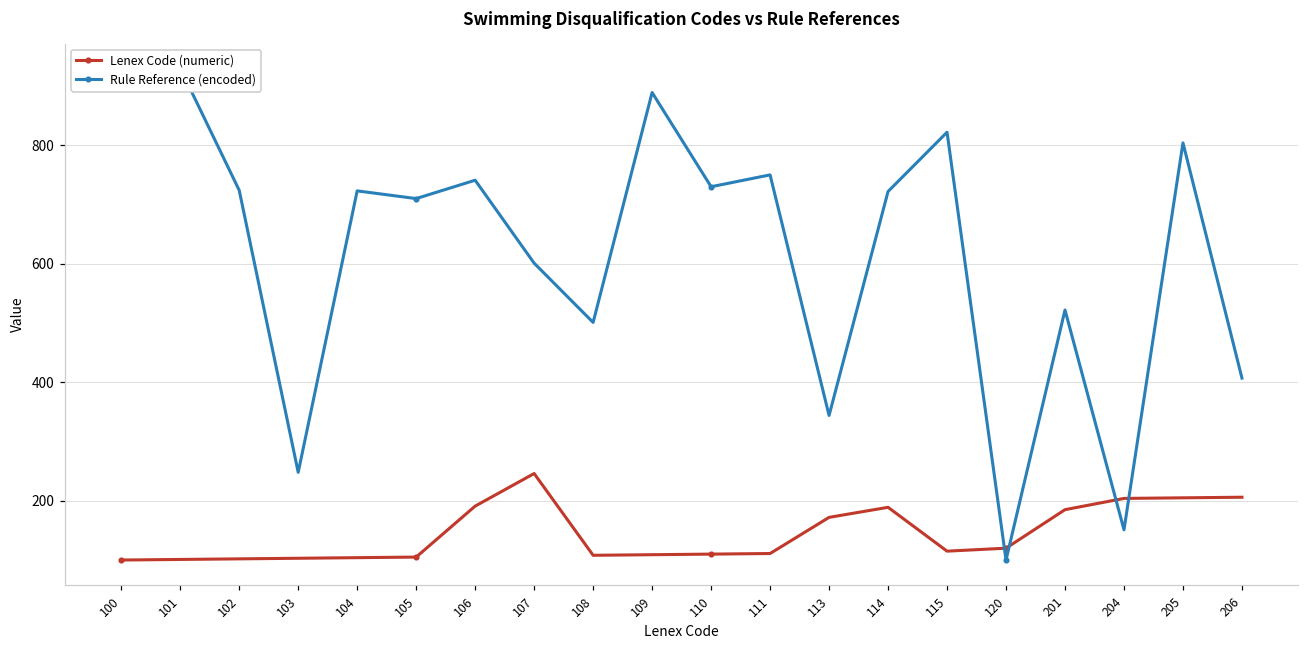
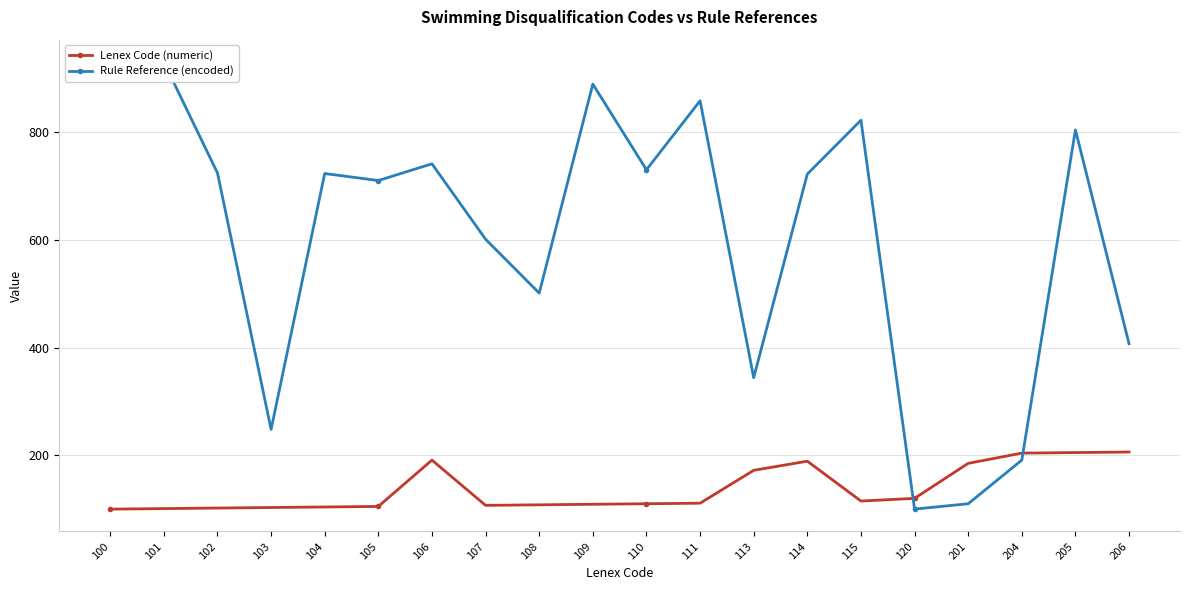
  {
    "Lenex Code (numeric)": {
      "100": 100,
      "101": 100,
      "102": 100,
      "103": 100,
      "104": 100,
      "105": 110,
      "106": 190,
-     "107": 250,
+     "107": 110,
      "108": 110,
      "109": 110,
      "110": 110,
      "111": 110,
      "113": 170,
      "114": 190,
      "115": 120,
      "120": 120,
      "201": 190,
      "204": 200,
      "205": 210,
      "206": 210
    },
    "Rule Reference (encoded)": {
      "102": 720,
      "103": 250,
      "104": 720,
      "105": 710,
      "106": 740,
      "107": 600,
      "108": 500,
      "109": 890,
      "110": 730,
-     "111": 750,
+     "111": 860,
      "113": 340,
      "114": 720,
      "115": 820,
      "120": 100,
-     "201": 520,
-     "204": 150,
+     "201": 110,
+     "204": 190,
      "205": 800,
      "206": 410
    }
  }
